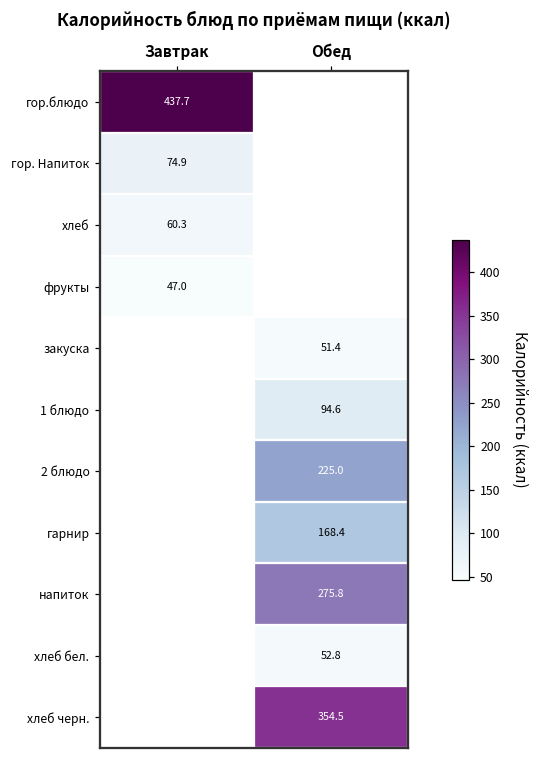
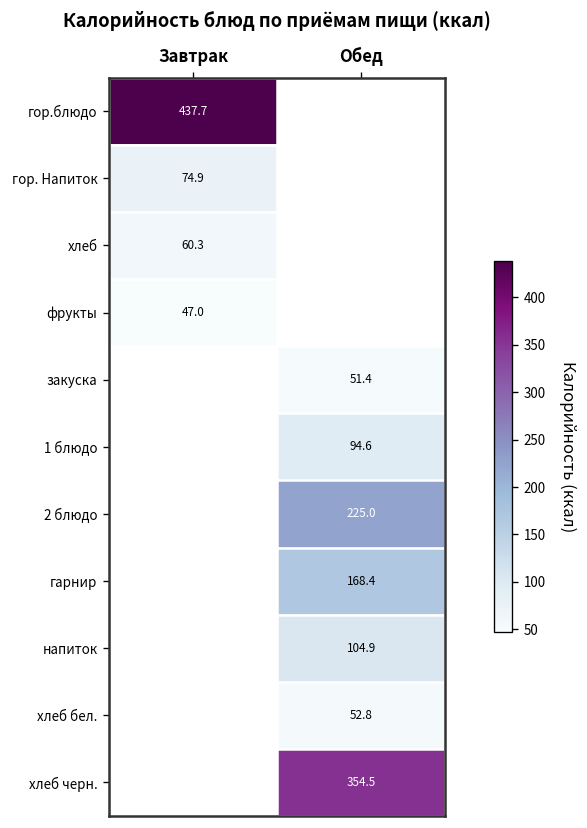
  {
    "гор.блюдо": {
      "Завтрак": 437.7
    },
    "гор. Напиток": {
      "Завтрак": 74.9
    },
    "хлеб": {
      "Завтрак": 60.3
    },
    "фрукты": {
      "Завтрак": 47.0
    },
    "закуска": {
      "Обед": 51.4
    },
    "1 блюдо": {
      "Обед": 94.6
    },
    "2 блюдо": {
      "Обед": 225.0
    },
    "гарнир": {
      "Обед": 168.4
    },
    "напиток": {
-     "Обед": 275.8
+     "Обед": 104.9
    },
    "хлеб бел.": {
      "Обед": 52.8
    },
    "хлеб черн.": {
      "Обед": 354.5
    }
  }
